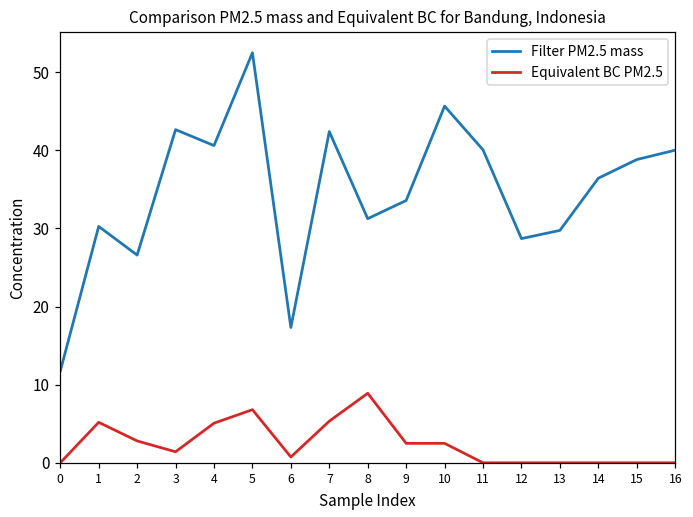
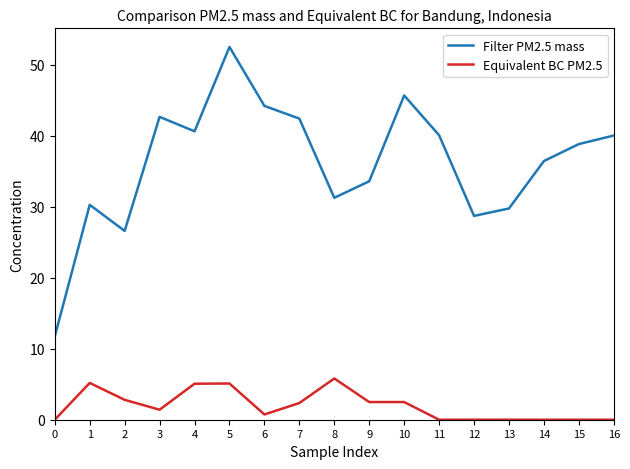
  {
    "Filter PM2.5 mass": {
      "0": 12,
      "1": 30,
      "2": 27,
      "3": 43,
      "4": 41,
      "5": 52,
-     "6": 17,
+     "6": 44,
      "7": 42,
      "8": 31,
      "9": 34,
      "10": 46,
      "11": 40,
      "12": 29,
      "13": 30,
      "14": 36,
      "15": 39,
      "16": 40
    },
    "Equivalent BC PM2.5": {
      "0": 0,
      "1": 5,
      "2": 3,
      "3": 1,
      "4": 5,
-     "5": 7,
+     "5": 5,
      "6": 1,
-     "7": 5,
-     "8": 9,
+     "7": 2,
+     "8": 6,
      "9": 2,
      "10": 2,
      "11": 0,
      "12": 0,
      "13": 0,
      "14": 0,
      "15": 0,
      "16": 0
    }
  }
